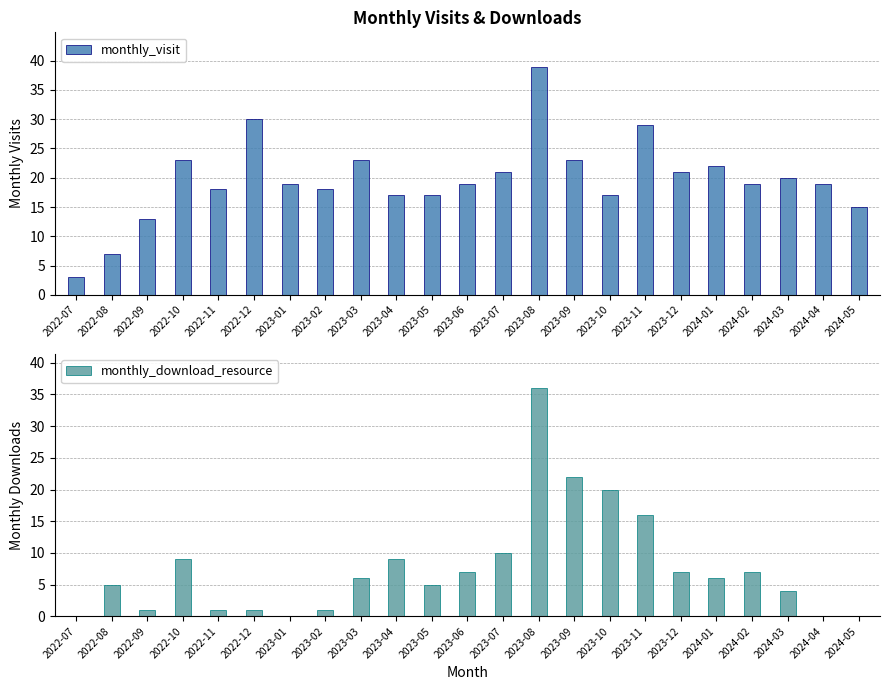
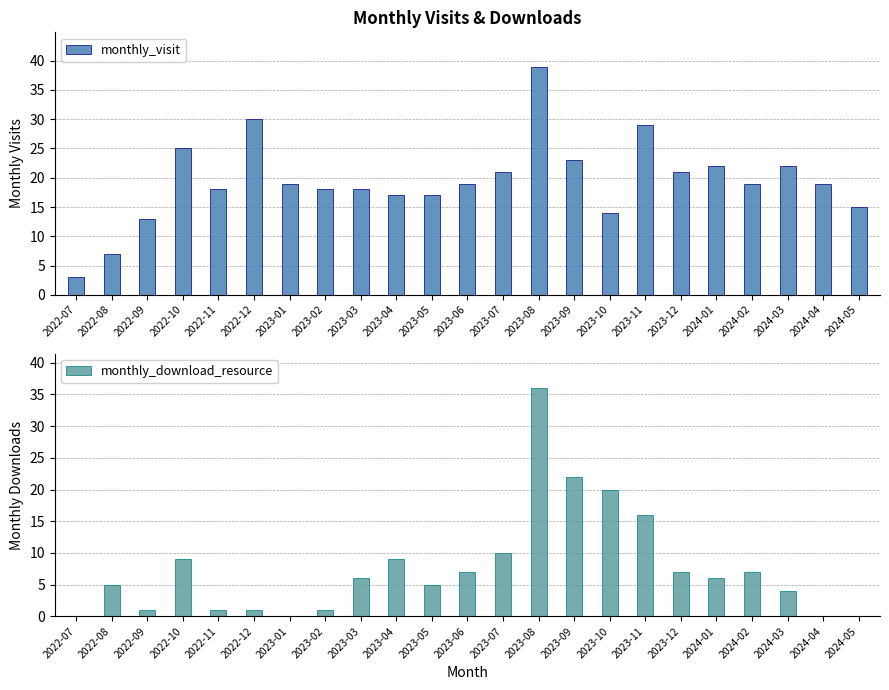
  {
    "Monthly Visits & Downloads": {
      "2022-07": 3,
      "2022-08": 7,
      "2022-09": 13,
-     "2022-10": 23,
+     "2022-10": 25,
      "2022-11": 18,
      "2022-12": 30,
      "2023-01": 19,
      "2023-02": 18,
-     "2023-03": 23,
+     "2023-03": 18,
      "2023-04": 17,
      "2023-05": 17,
      "2023-06": 19,
      "2023-07": 21,
      "2023-08": 39,
      "2023-09": 23,
-     "2023-10": 17,
+     "2023-10": 14,
      "2023-11": 29,
      "2023-12": 21,
      "2024-01": 22,
      "2024-02": 19,
-     "2024-03": 20,
+     "2024-03": 22,
      "2024-04": 19,
      "2024-05": 15
    }
  }
